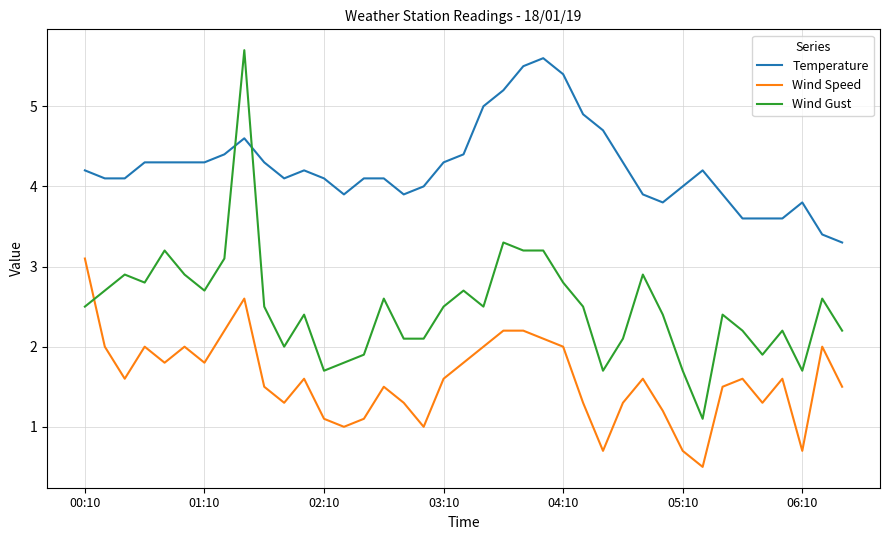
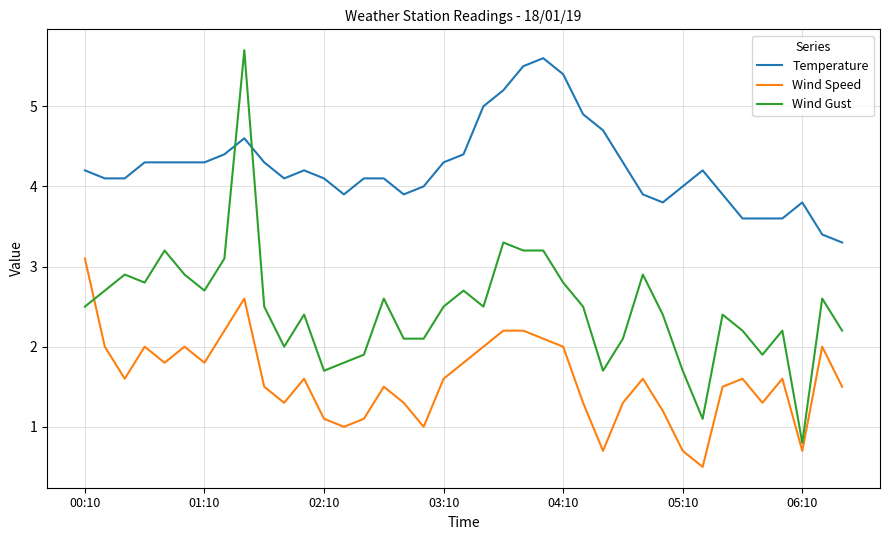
  {
    "Temperature": {
      "00:10": 4.2,
      "01:10": 4.3,
      "02:10": 4.1,
      "03:10": 4.3,
      "04:10": 5.4,
      "05:10": 4.0,
      "06:10": 3.8
    },
    "Wind Speed": {
      "00:10": 3.1,
      "01:10": 1.8,
      "02:10": 1.1,
      "03:10": 1.6,
      "04:10": 2.0,
      "05:10": 0.7,
      "06:10": 0.7
    },
    "Wind Gust": {
      "00:10": 2.5,
      "01:10": 2.7,
      "02:10": 1.7,
      "03:10": 2.5,
      "04:10": 2.8,
      "05:10": 1.7,
-     "06:10": 1.7
+     "06:10": 0.8
    }
  }
